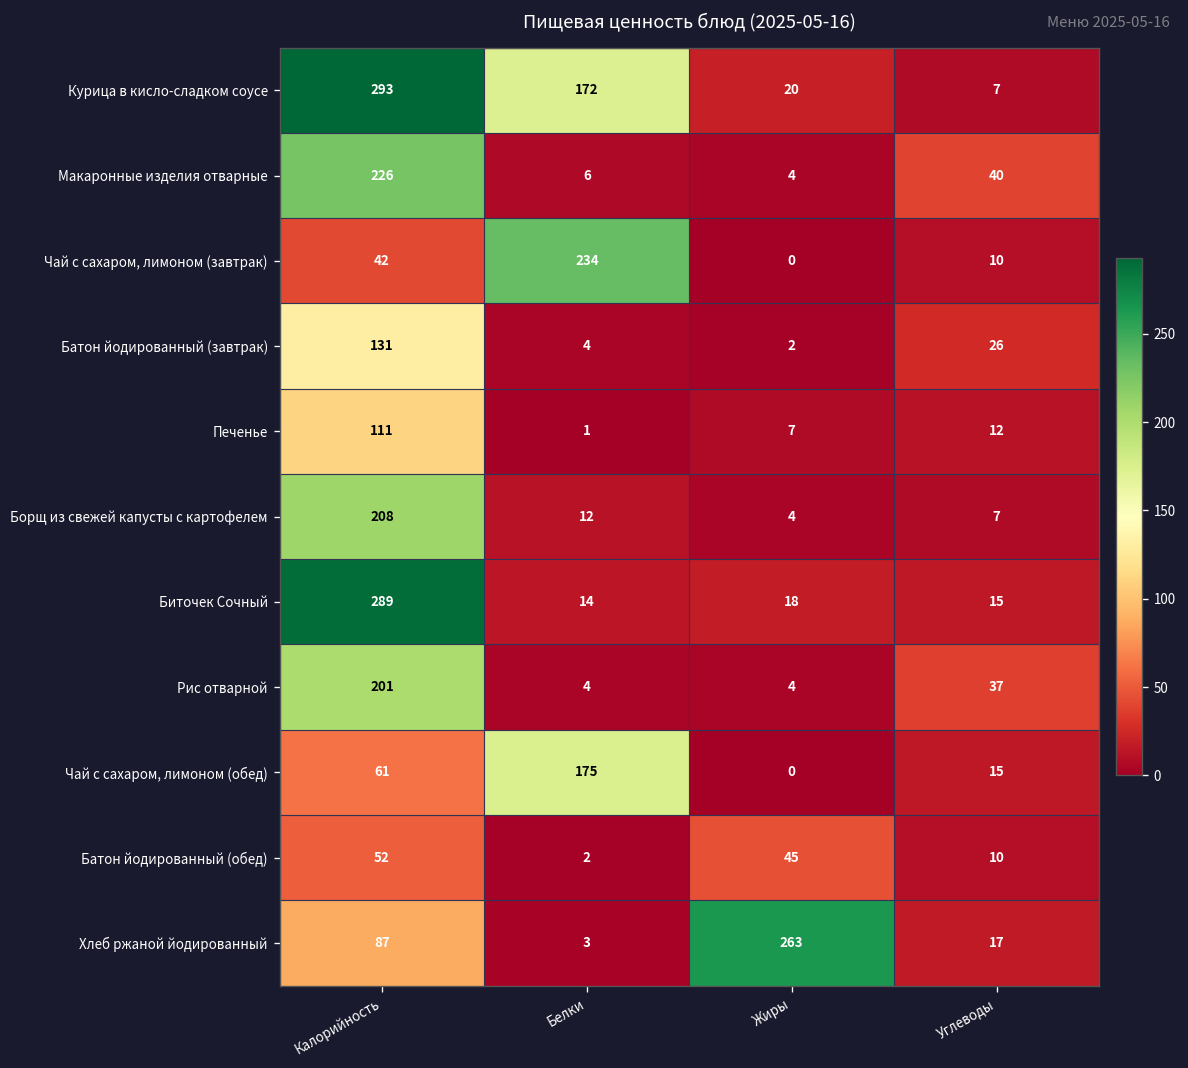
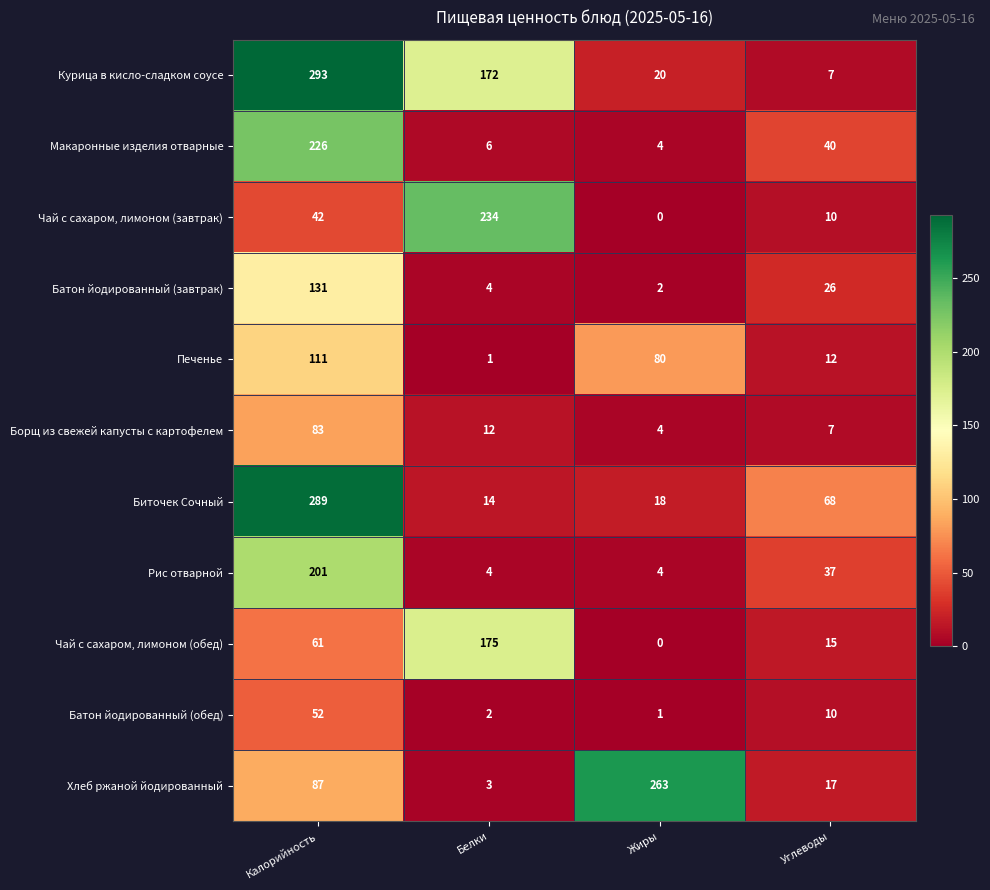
  {
    "Курица в кисло-сладком соусе": {
      "Калорийность": 293,
      "Белки": 172,
      "Жиры": 20,
      "Углеводы": 7
    },
    "Макаронные изделия отварные": {
      "Калорийность": 226,
      "Белки": 6,
      "Жиры": 4,
      "Углеводы": 40
    },
    "Чай с сахаром, лимоном (завтрак)": {
      "Калорийность": 42,
      "Белки": 234,
      "Жиры": 0,
      "Углеводы": 10
    },
    "Батон йодированный (завтрак)": {
      "Калорийность": 131,
      "Белки": 4,
      "Жиры": 2,
      "Углеводы": 26
    },
    "Печенье": {
      "Калорийность": 111,
      "Белки": 1,
-     "Жиры": 7,
+     "Жиры": 80,
      "Углеводы": 12
    },
    "Борщ из свежей капусты с картофелем": {
-     "Калорийность": 208,
+     "Калорийность": 83,
      "Белки": 12,
      "Жиры": 4,
      "Углеводы": 7
    },
    "Биточек Сочный": {
      "Калорийность": 289,
      "Белки": 14,
      "Жиры": 18,
-     "Углеводы": 15
+     "Углеводы": 68
    },
    "Рис отварной": {
      "Калорийность": 201,
      "Белки": 4,
      "Жиры": 4,
      "Углеводы": 37
    },
    "Чай с сахаром, лимоном (обед)": {
      "Калорийность": 61,
      "Белки": 175,
      "Жиры": 0,
      "Углеводы": 15
    },
    "Батон йодированный (обед)": {
      "Калорийность": 52,
      "Белки": 2,
-     "Жиры": 45,
+     "Жиры": 1,
      "Углеводы": 10
    },
    "Хлеб ржаной йодированный": {
      "Калорийность": 87,
      "Белки": 3,
      "Жиры": 263,
      "Углеводы": 17
    }
  }
